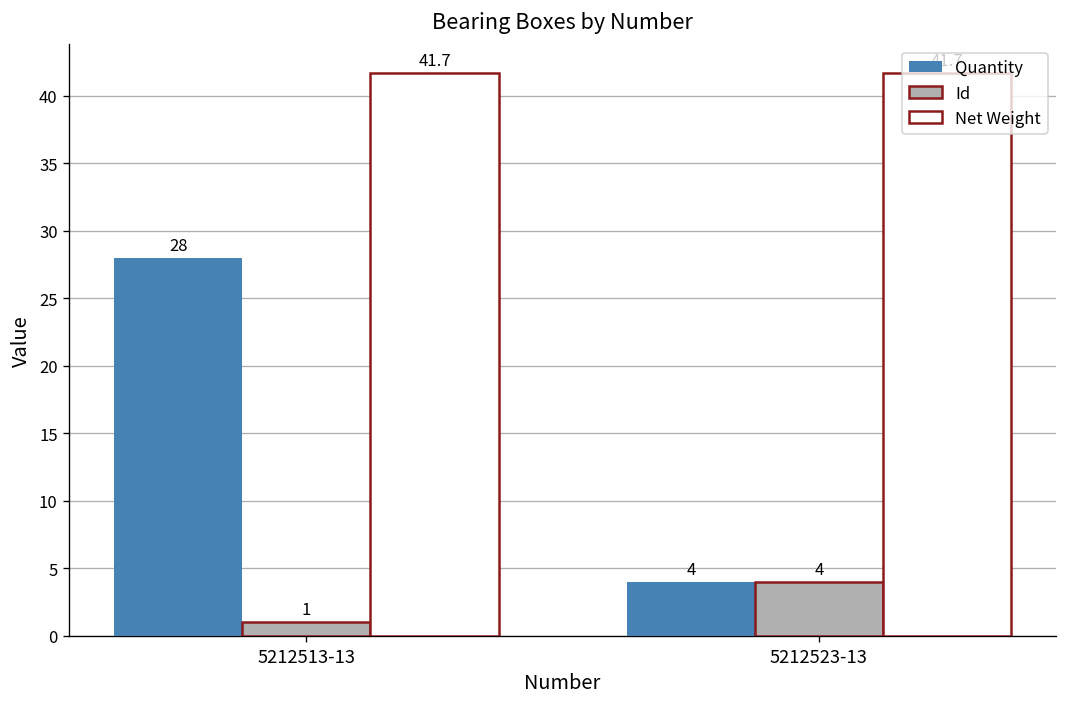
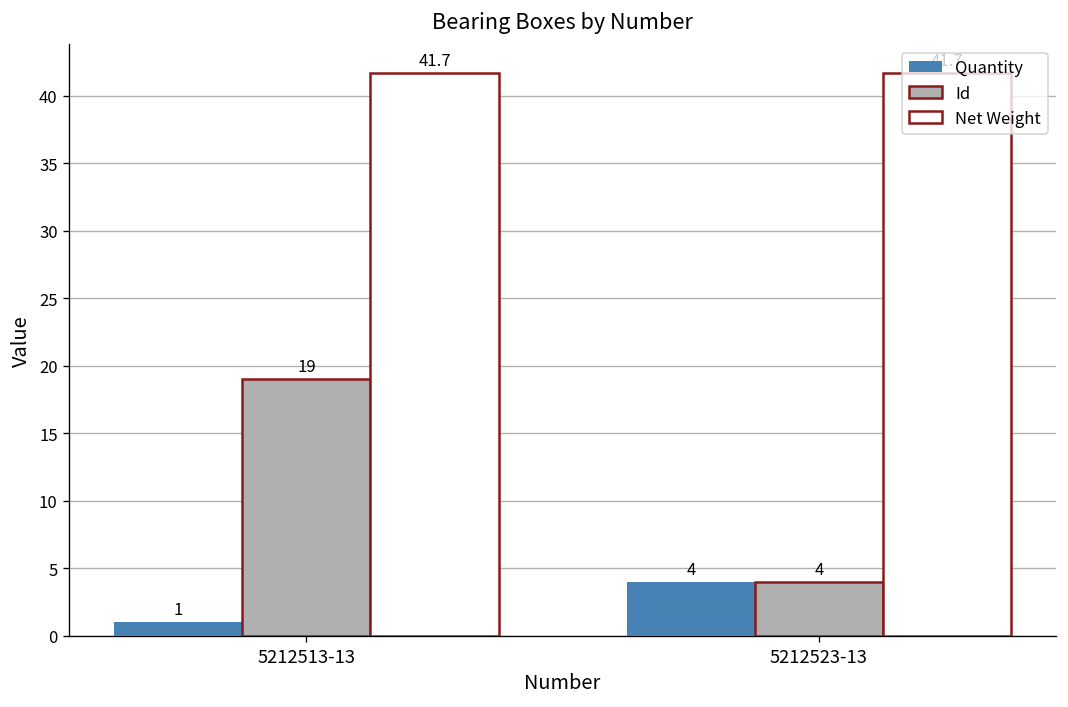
  {
    "Quantity": {
-     "5212513-13": 28,
+     "5212513-13": 1,
      "5212523-13": 4
    },
    "Id": {
-     "5212513-13": 1,
+     "5212513-13": 19,
      "5212523-13": 4
    },
    "Net Weight": {
      "5212513-13": 41.7
    }
  }
